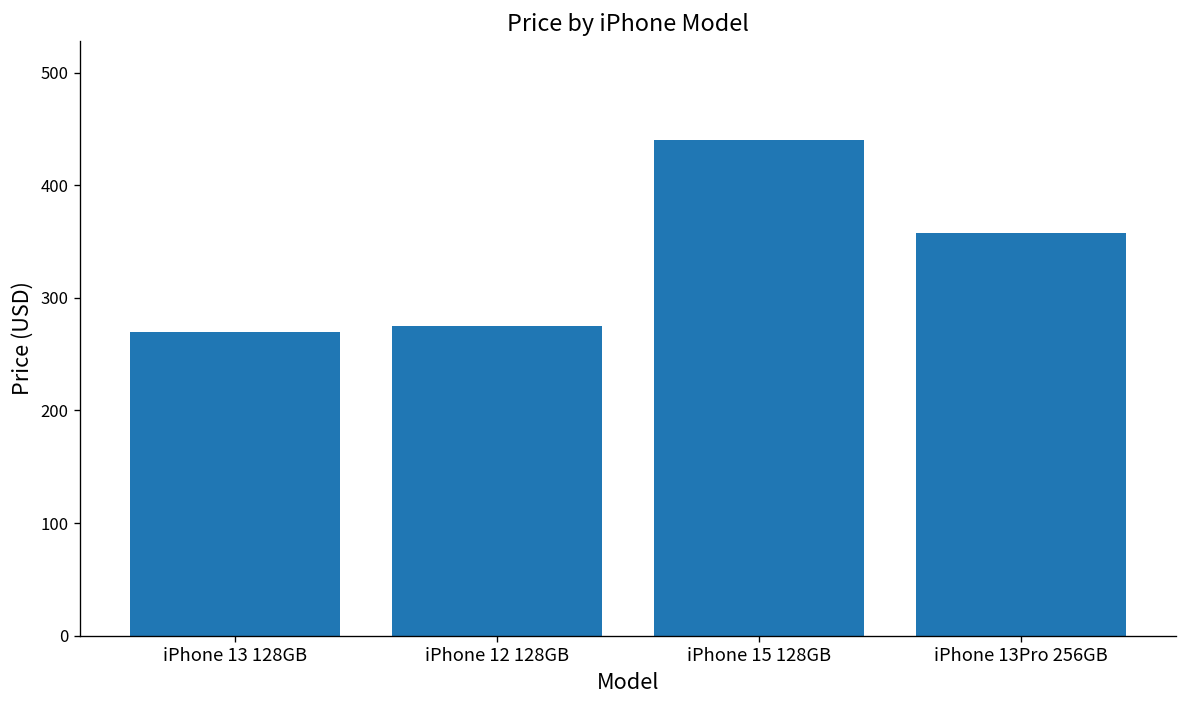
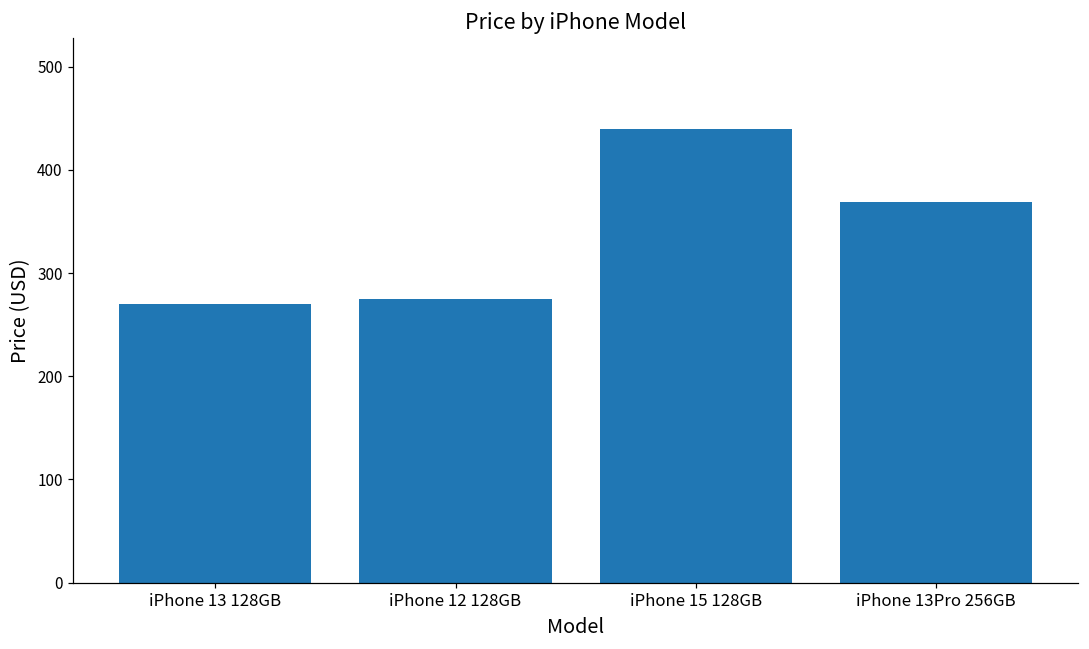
  {
    "iPhone 13 128GB": 270,
    "iPhone 12 128GB": 280,
    "iPhone 15 128GB": 440,
-   "iPhone 13Pro 256GB": 360
+   "iPhone 13Pro 256GB": 370
  }
